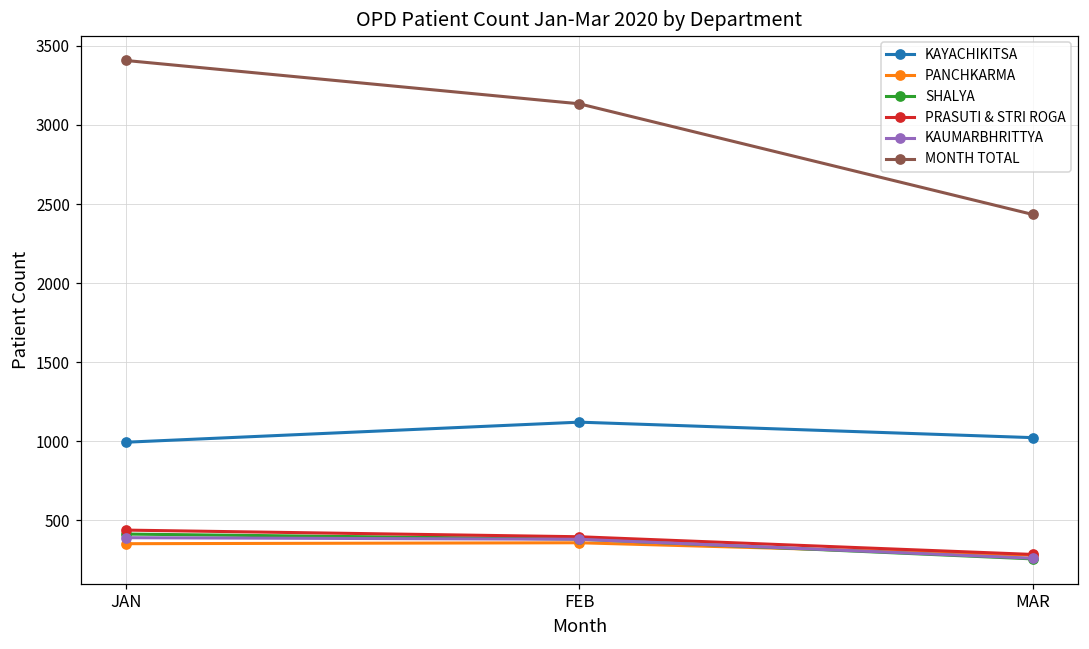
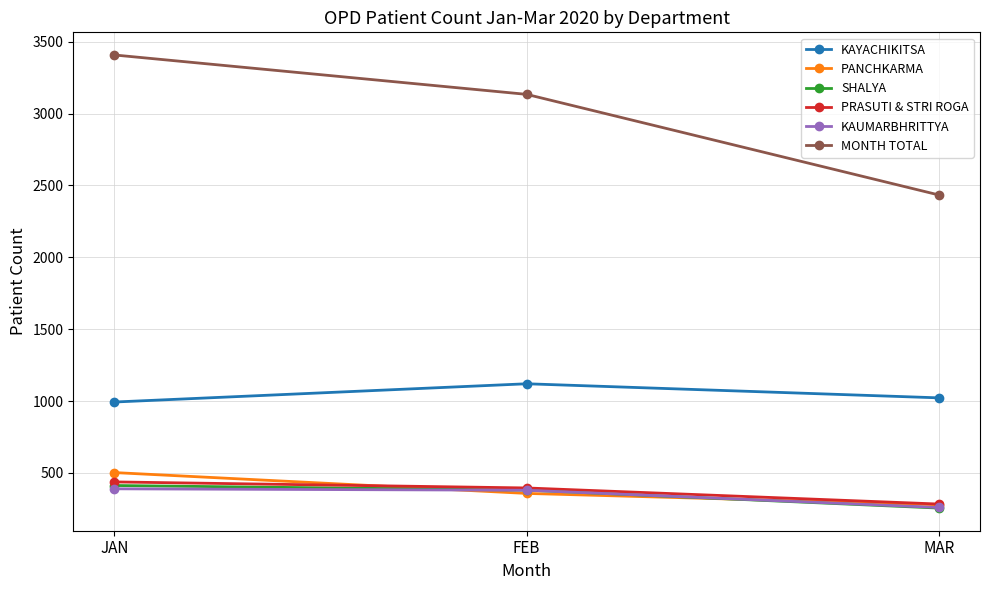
  {
    "KAYACHIKITSA": {
      "JAN": 990,
      "FEB": 1120,
      "MAR": 1020
    },
    "PANCHKARMA": {
-     "JAN": 350,
+     "JAN": 500,
      "FEB": 360
    },
    "SHALYA": {
      "JAN": 410
    },
    "PRASUTI & STRI ROGA": {
      "JAN": 440
    },
    "KAUMARBHRITTYA": {
      "JAN": 390
    },
    "MONTH TOTAL": {
      "JAN": 3410,
      "FEB": 3130,
      "MAR": 2430
    }
  }
